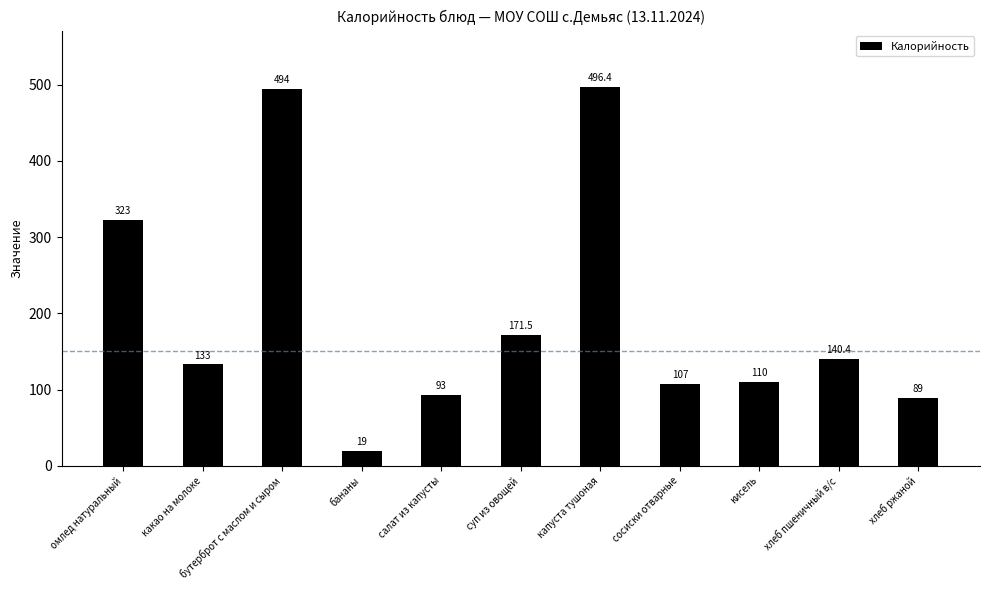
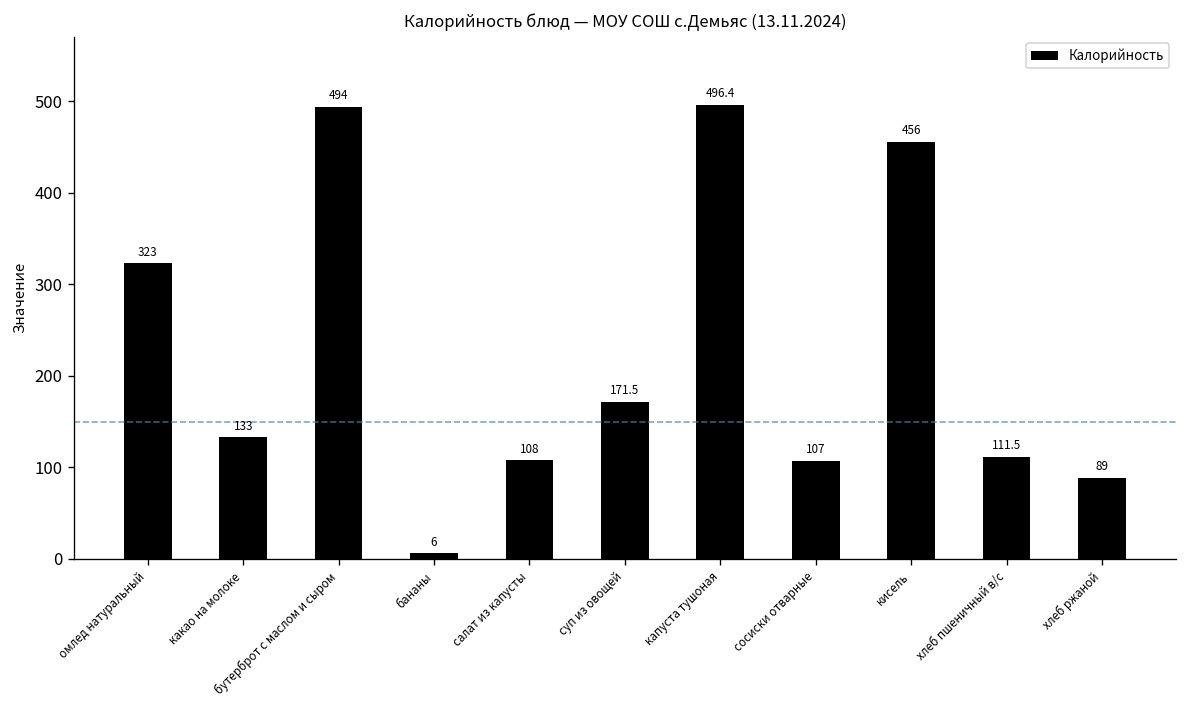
  {
    "омлед натуральный": 323,
    "какао на молоке": 133,
    "бутерброт с маслом и сыром": 494,
-   "бананы": 19,
-   "салат из капусты": 93,
+   "бананы": 6,
+   "салат из капусты": 108,
    "суп из овощей": 171.5,
    "капуста тушоная": 496.4,
    "сосиски отварные": 107,
-   "кисель": 110,
-   "хлеб пшеничный в/с": 140.4,
+   "кисель": 456,
+   "хлеб пшеничный в/с": 111.5,
    "хлеб ржаной": 89
  }
